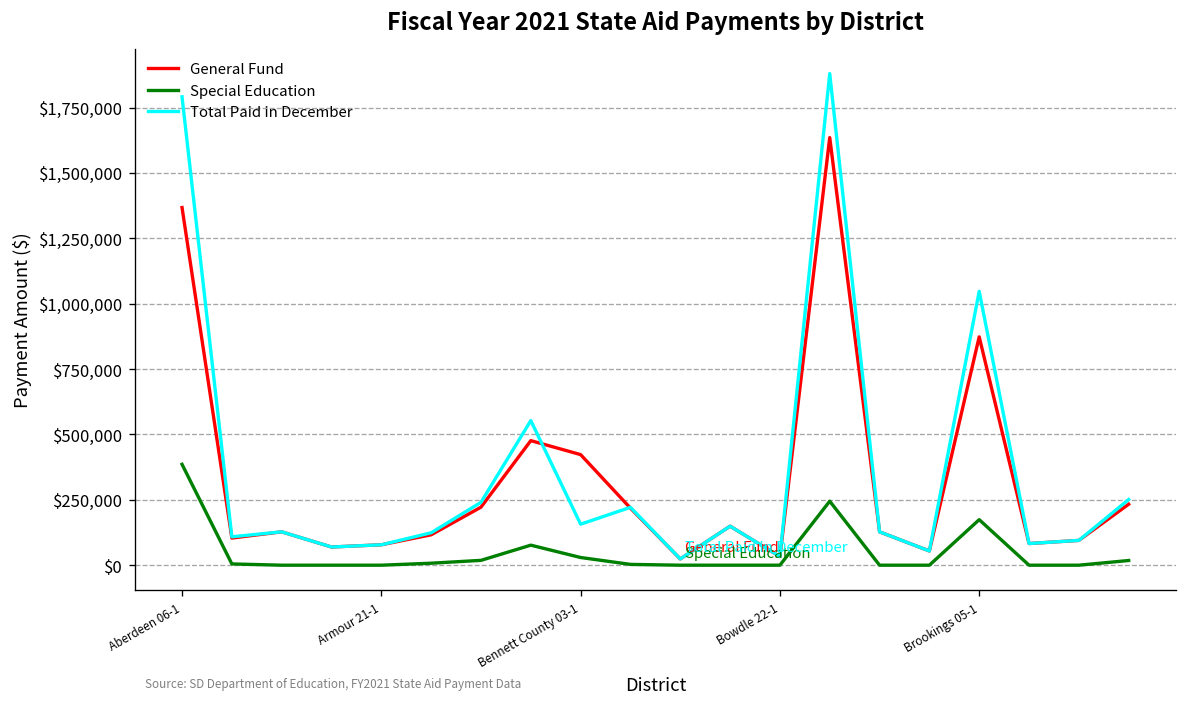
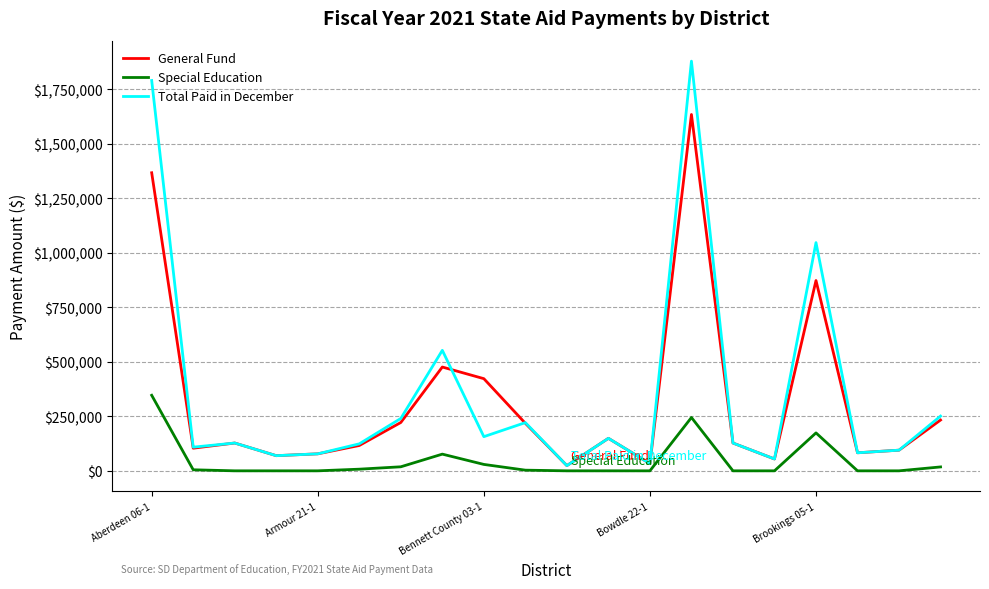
  {
    "General Fund": {
      "Aberdeen 06-1": "$1,370,000",
      "Bennett County 03-1": "$420,000",
      "Brookings 05-1": "$870,000"
    },
    "Special Education": {
-     "Aberdeen 06-1": "$390,000",
+     "Aberdeen 06-1": "$350,000",
      "Armour 21-1": "$0",
      "Bennett County 03-1": "$30,000",
      "Bowdle 22-1": "$0",
      "Brookings 05-1": "$170,000"
    },
    "Total Paid in December": {
      "Aberdeen 06-1": "$1,790,000",
      "Bennett County 03-1": "$160,000",
      "Brookings 05-1": "$1,050,000"
    }
  }
